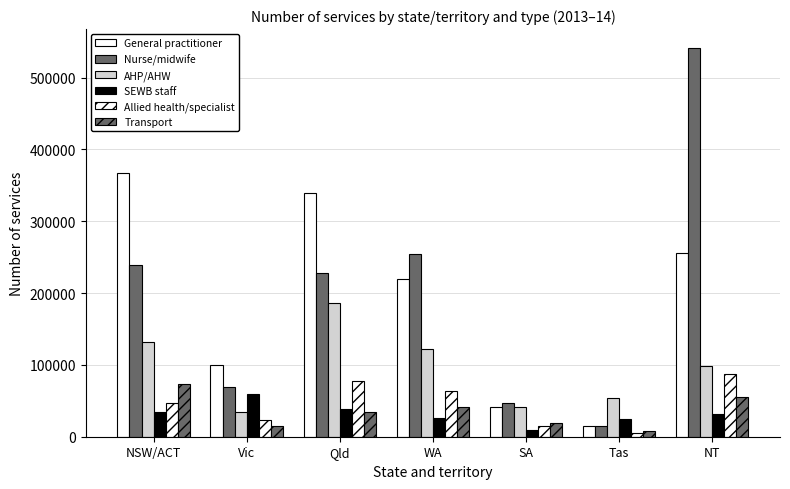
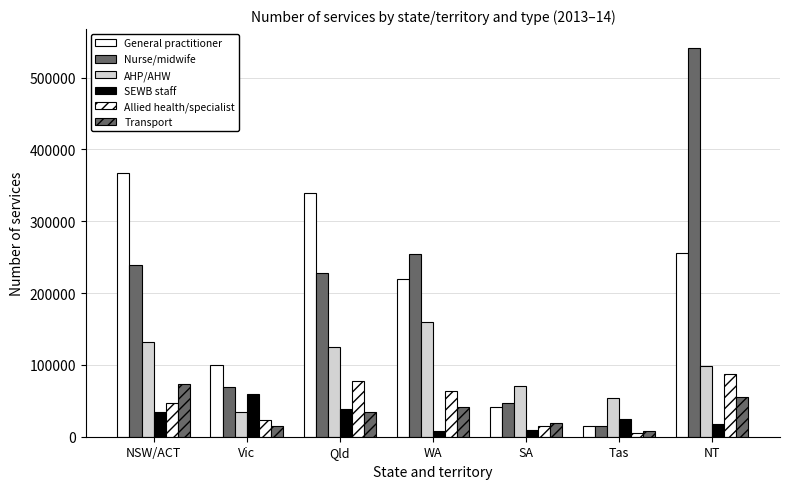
  {
    "AHP/AHW": {
      "NSW/ACT": 130000,
      "Vic": 30000,
-     "Qld": 190000,
-     "WA": 120000,
-     "SA": 40000,
+     "Qld": 130000,
+     "WA": 160000,
+     "SA": 70000,
      "Tas": 50000,
      "NT": 100000
    },
    "SEWB staff": {
      "NSW/ACT": 30000,
      "Vic": 60000,
      "Qld": 40000,
-     "WA": 30000,
+     "WA": 10000,
      "SA": 10000,
      "Tas": 30000,
-     "NT": 30000
+     "NT": 20000
    }
  }
